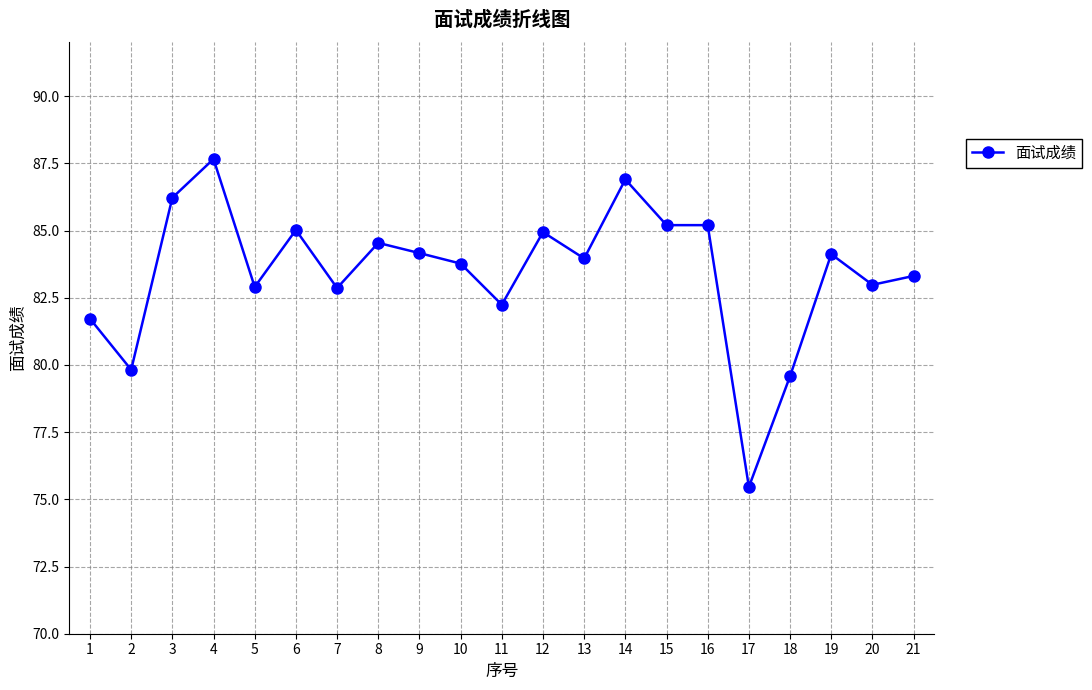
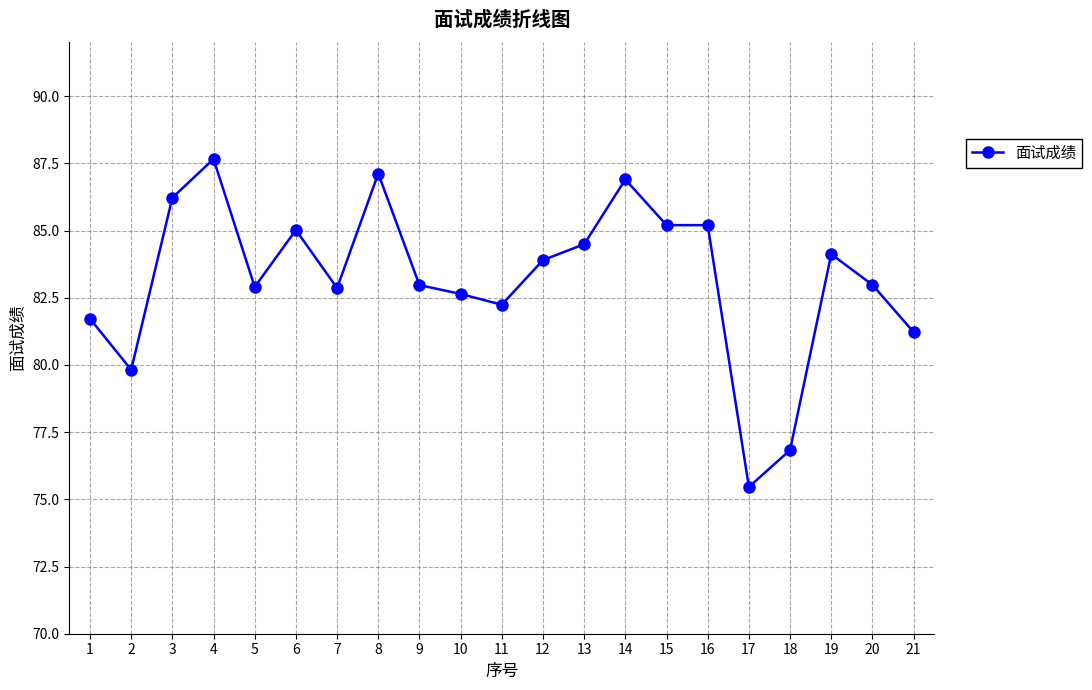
  {
    "1": 81.7,
    "2": 79.8,
    "3": 86.2,
    "4": 87.7,
    "5": 82.9,
    "6": 85.0,
    "7": 82.9,
-   "8": 84.5,
-   "9": 84.2,
-   "10": 83.8,
+   "8": 87.1,
+   "9": 83.0,
+   "10": 82.6,
    "11": 82.2,
-   "12": 84.9,
-   "13": 84.0,
+   "12": 83.9,
+   "13": 84.5,
    "14": 86.9,
    "15": 85.2,
    "16": 85.2,
    "17": 75.5,
-   "18": 79.6,
+   "18": 76.8,
    "19": 84.1,
    "20": 83.0,
-   "21": 83.3
+   "21": 81.2
  }
